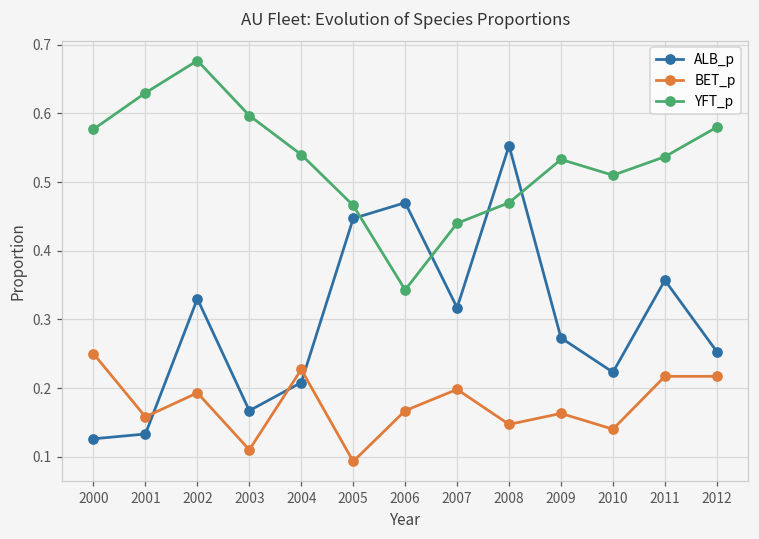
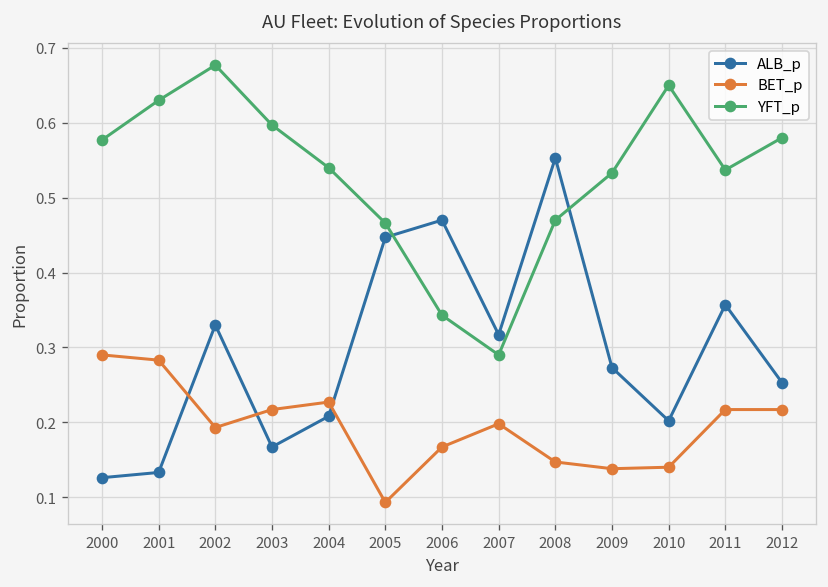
  {
    "ALB_p": {
      "2000": 0.13,
      "2001": 0.13,
      "2002": 0.33,
      "2003": 0.17,
      "2004": 0.21,
      "2005": 0.45,
      "2006": 0.47,
      "2007": 0.32,
      "2008": 0.55,
      "2009": 0.27,
-     "2010": 0.22,
+     "2010": 0.20,
      "2011": 0.36,
      "2012": 0.25
    },
    "BET_p": {
-     "2000": 0.25,
-     "2001": 0.16,
+     "2000": 0.29,
+     "2001": 0.28,
      "2002": 0.19,
-     "2003": 0.11,
+     "2003": 0.22,
      "2004": 0.23,
      "2005": 0.09,
      "2006": 0.17,
      "2007": 0.20,
      "2008": 0.15,
-     "2009": 0.16,
+     "2009": 0.14,
      "2010": 0.14,
      "2011": 0.22,
      "2012": 0.22
    },
    "YFT_p": {
      "2000": 0.58,
      "2001": 0.63,
      "2002": 0.68,
      "2003": 0.60,
      "2004": 0.54,
      "2005": 0.47,
      "2006": 0.34,
-     "2007": 0.44,
+     "2007": 0.29,
      "2008": 0.47,
      "2009": 0.53,
-     "2010": 0.51,
+     "2010": 0.65,
      "2011": 0.54,
      "2012": 0.58
    }
  }
